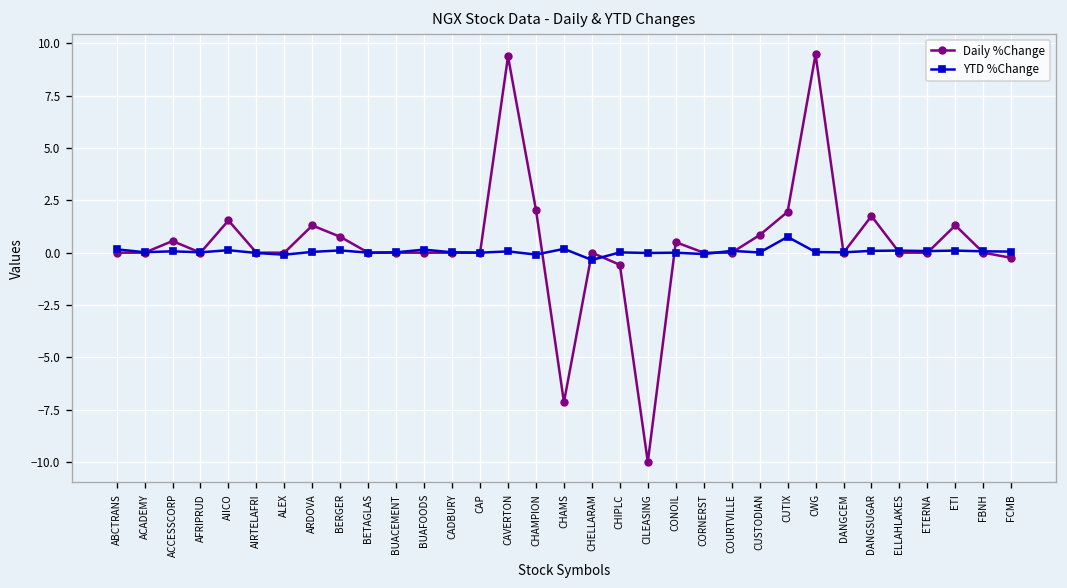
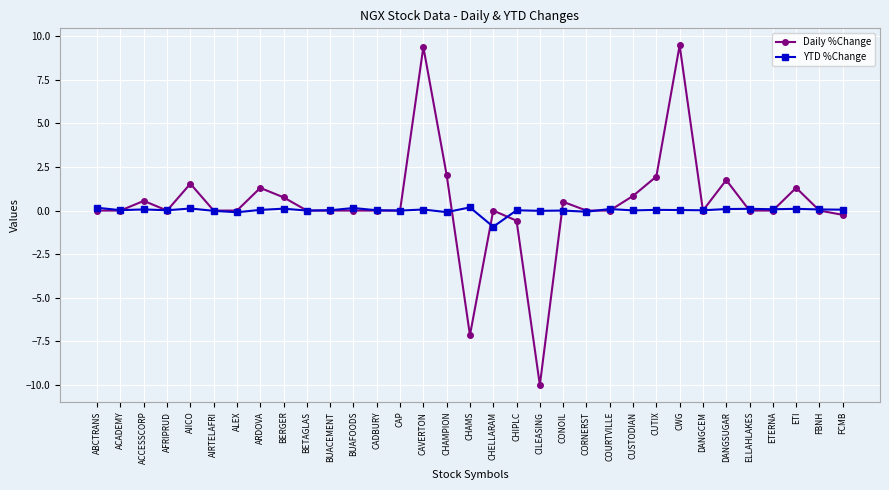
  {
    "Daily %Change": {
      "ABCTRANS": 0.0,
      "ACCESSCORP": 0.6,
      "AIICO": 1.5,
      "ARDOVA": 1.3,
      "BERGER": 0.8,
      "BUAFOODS": 0.0,
      "CAVERTON": 9.4,
      "CHAMPION": 2.0,
      "CHAMS": -7.1,
      "CHELLARAM": 0.0,
      "CHIPLC": -0.6,
      "CILEASING": -10.0,
      "CONOIL": 0.5,
      "CUSTODIAN": 0.8,
      "CUTIX": 2.0,
      "CWG": 9.5,
      "DANGSUGAR": 1.7,
      "ETI": 1.3,
      "FCMB": -0.2
    },
    "YTD %Change": {
      "ABCTRANS": 0.2,
      "ACCESSCORP": 0.1,
      "AIICO": 0.1,
      "ARDOVA": 0.0,
      "BERGER": 0.1,
      "BUAFOODS": 0.1,
      "CAVERTON": 0.1,
      "CHAMPION": -0.1,
      "CHAMS": 0.2,
-     "CHELLARAM": -0.3,
+     "CHELLARAM": -0.9,
      "CHIPLC": 0.0,
      "CILEASING": 0.0,
      "CONOIL": 0.0,
      "CUSTODIAN": 0.0,
-     "CUTIX": 0.8,
+     "CUTIX": 0.0,
      "CWG": 0.0,
      "DANGSUGAR": 0.1,
      "ETI": 0.1,
      "FCMB": 0.1
    }
  }
